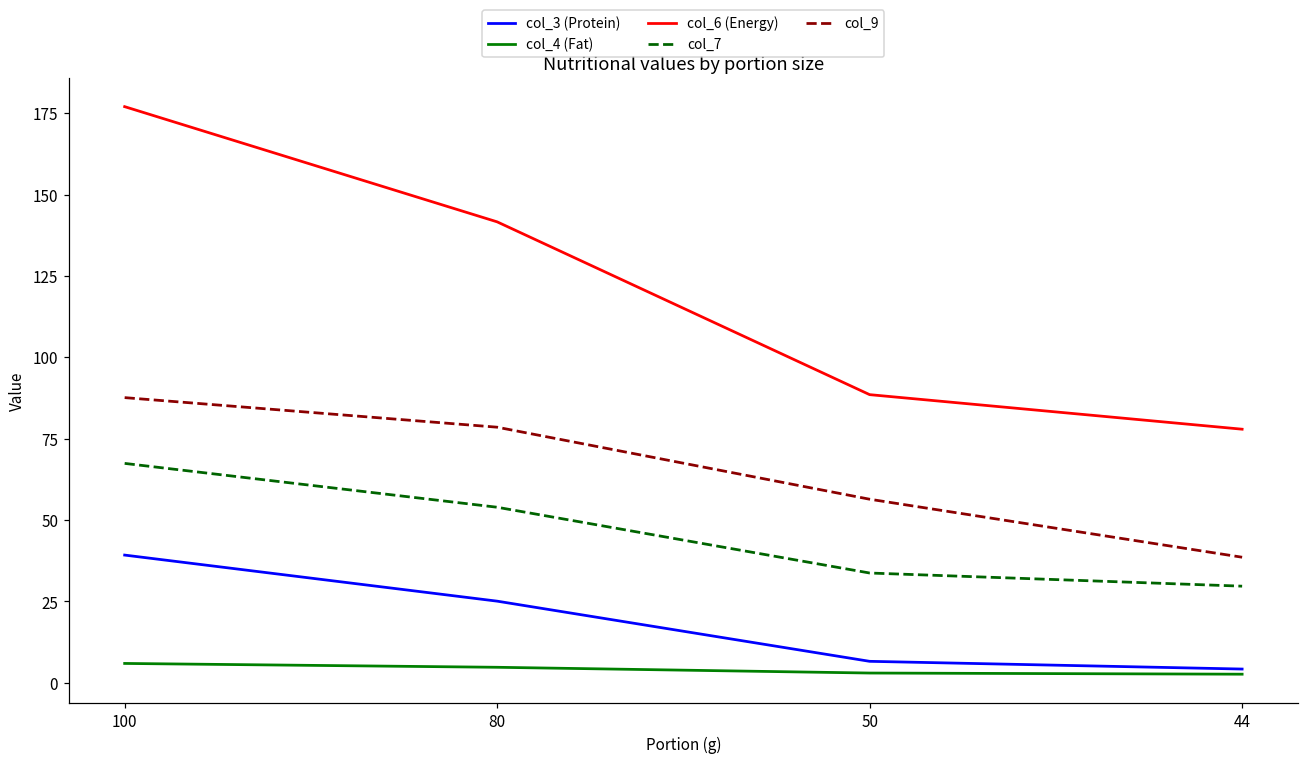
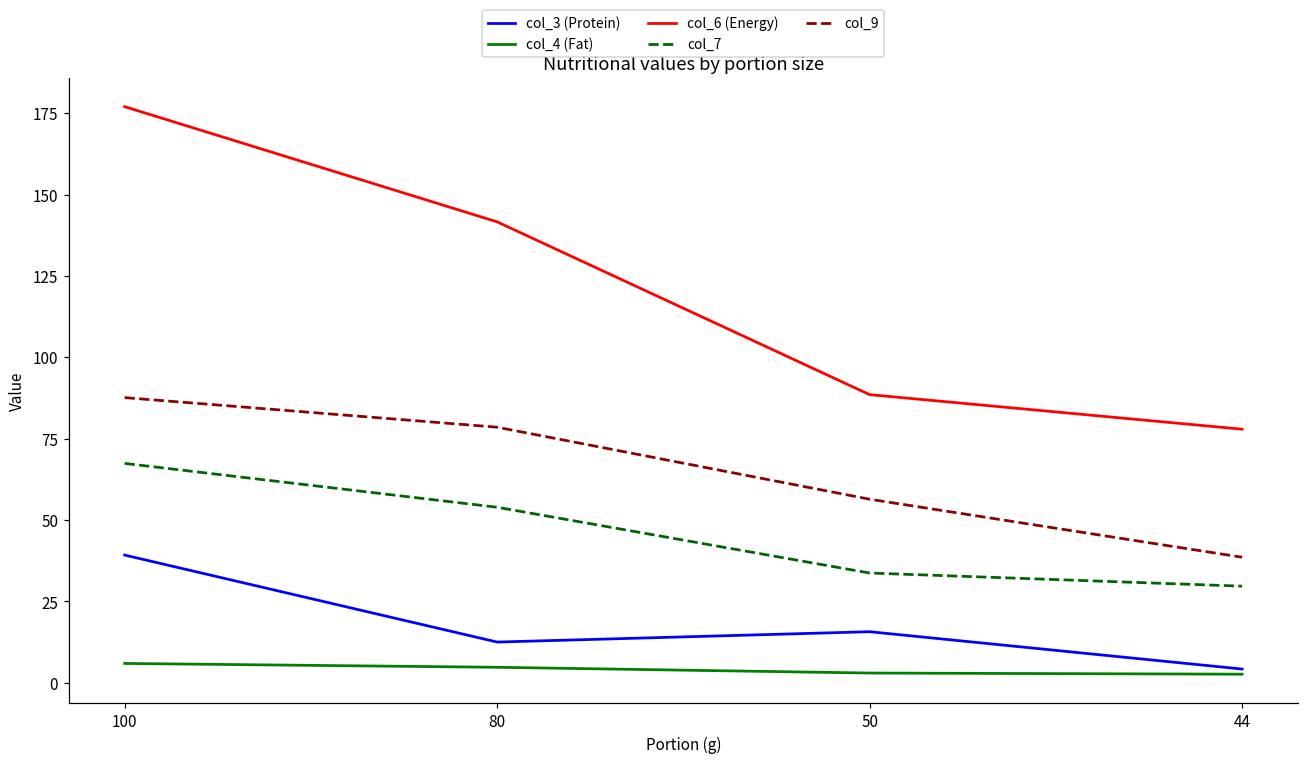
  {
    "col_3 (Protein)": {
      "100": 39,
-     "80": 25,
-     "50": 7,
+     "80": 12,
+     "50": 16,
      "44": 4
    },
    "col_6 (Energy)": {
      "100": 177,
      "80": 142,
      "50": 89,
      "44": 78
    },
    "col_9": {
      "100": 88,
      "80": 78,
      "50": 56,
      "44": 39
    }
  }
